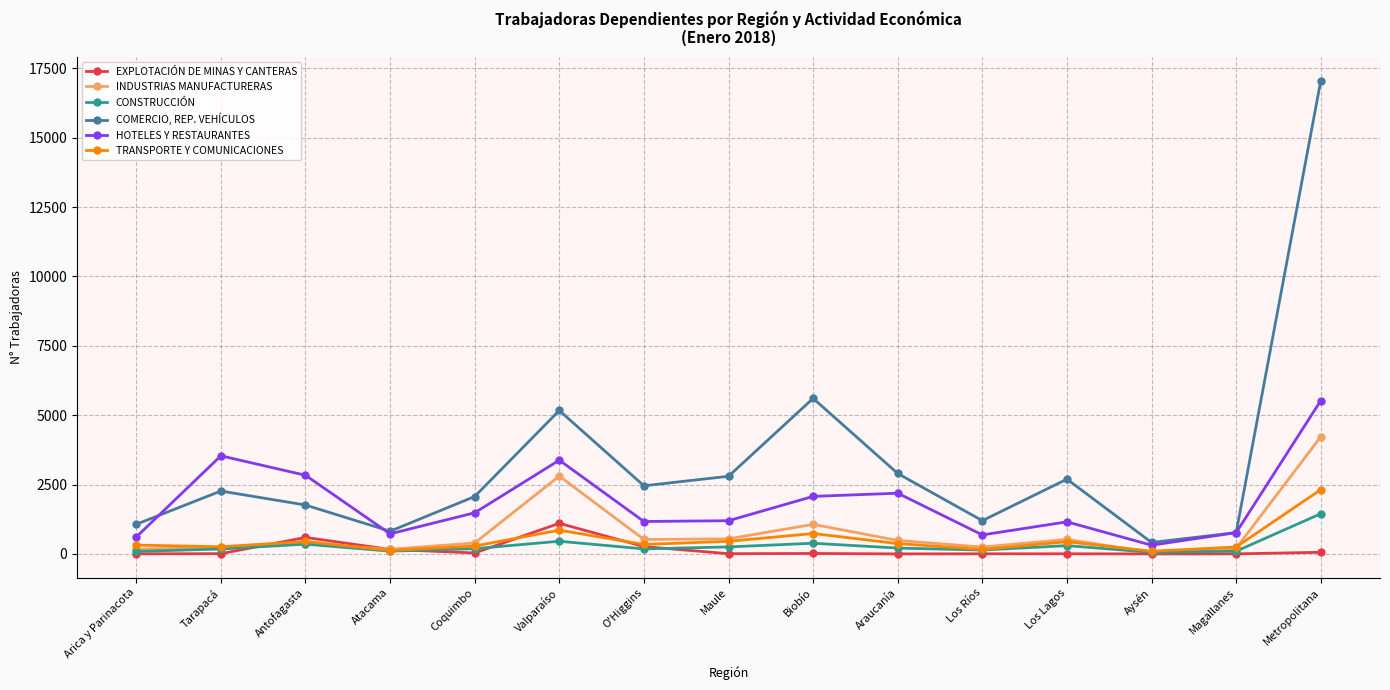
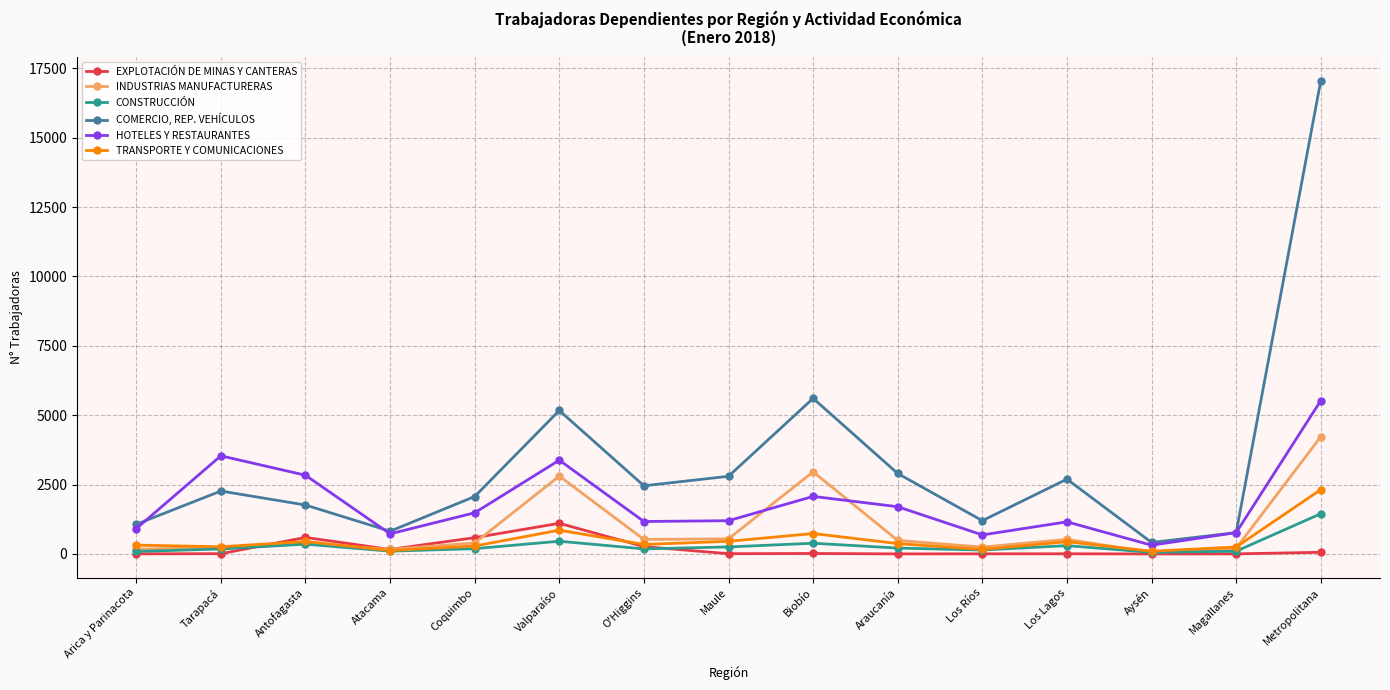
  {
    "EXPLOTACIÓN DE MINAS Y CANTERAS": {
      "Tarapacá": 0,
      "Antofagasta": 600,
-     "Coquimbo": 0,
+     "Coquimbo": 600,
      "Valparaíso": 1100,
      "Maule": 0,
      "Biobío": 0,
      "Araucanía": 0,
      "Los Ríos": 0,
      "Los Lagos": 0,
      "Magallanes": 0,
      "Metropolitana": 100
    },
    "INDUSTRIAS MANUFACTURERAS": {
      "Coquimbo": 400,
      "Valparaíso": 2800,
      "O'Higgins": 500,
-     "Biobío": 1100,
+     "Biobío": 3000,
      "Araucanía": 500,
      "Metropolitana": 4200
    },
    "HOTELES Y RESTAURANTES": {
-     "Arica y Parinacota": 600,
+     "Arica y Parinacota": 900,
      "Tarapacá": 3500,
      "Antofagasta": 2800,
      "Atacama": 700,
      "Coquimbo": 1500,
      "Valparaíso": 3400,
      "O'Higgins": 1200,
      "Maule": 1200,
      "Biobío": 2100,
-     "Araucanía": 2200,
+     "Araucanía": 1700,
      "Los Ríos": 700,
      "Los Lagos": 1200,
      "Aysén": 300,
      "Metropolitana": 5500
    },
    "TRANSPORTE Y COMUNICACIONES": {
      "Arica y Parinacota": 300,
      "Coquimbo": 300,
      "Valparaíso": 900,
      "Biobío": 700,
      "Araucanía": 400,
      "Metropolitana": 2300
    }
  }
